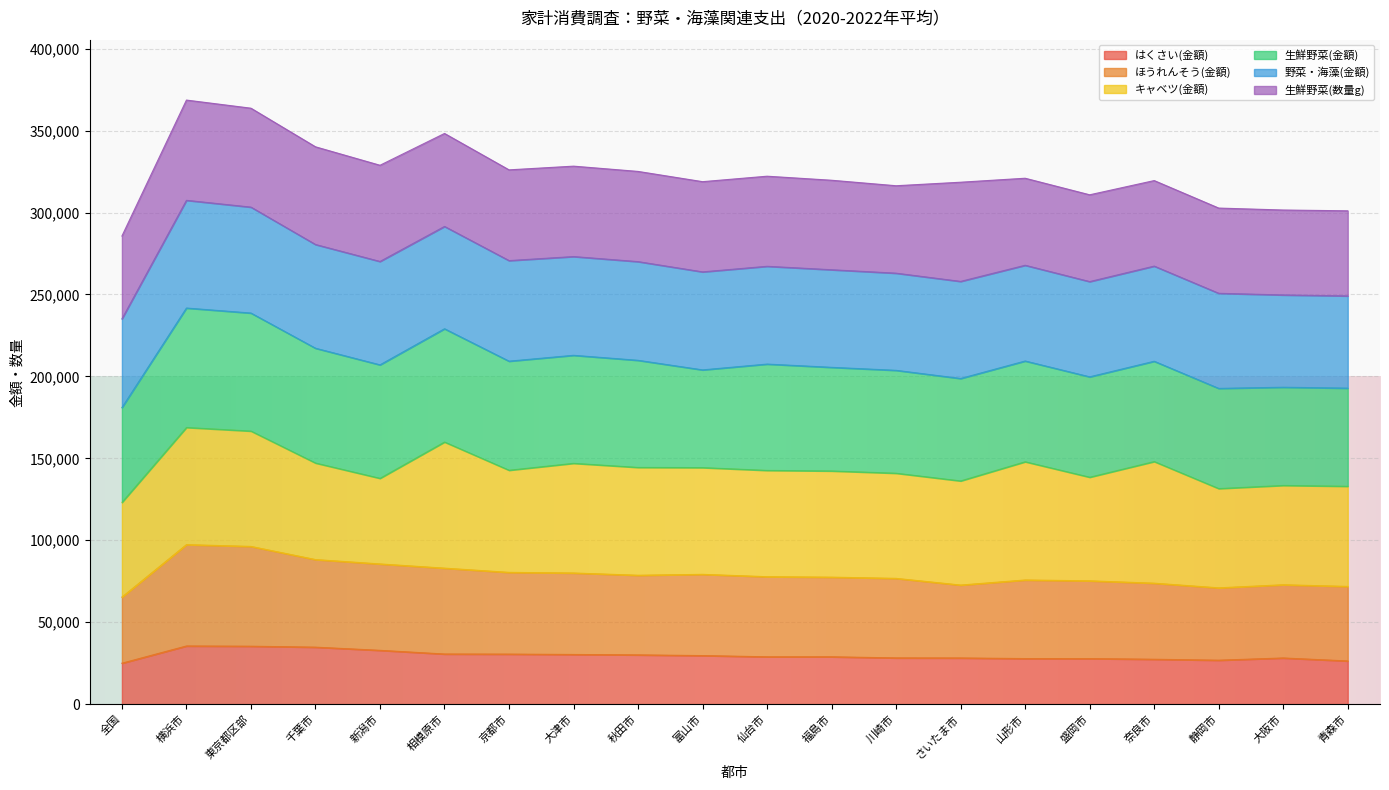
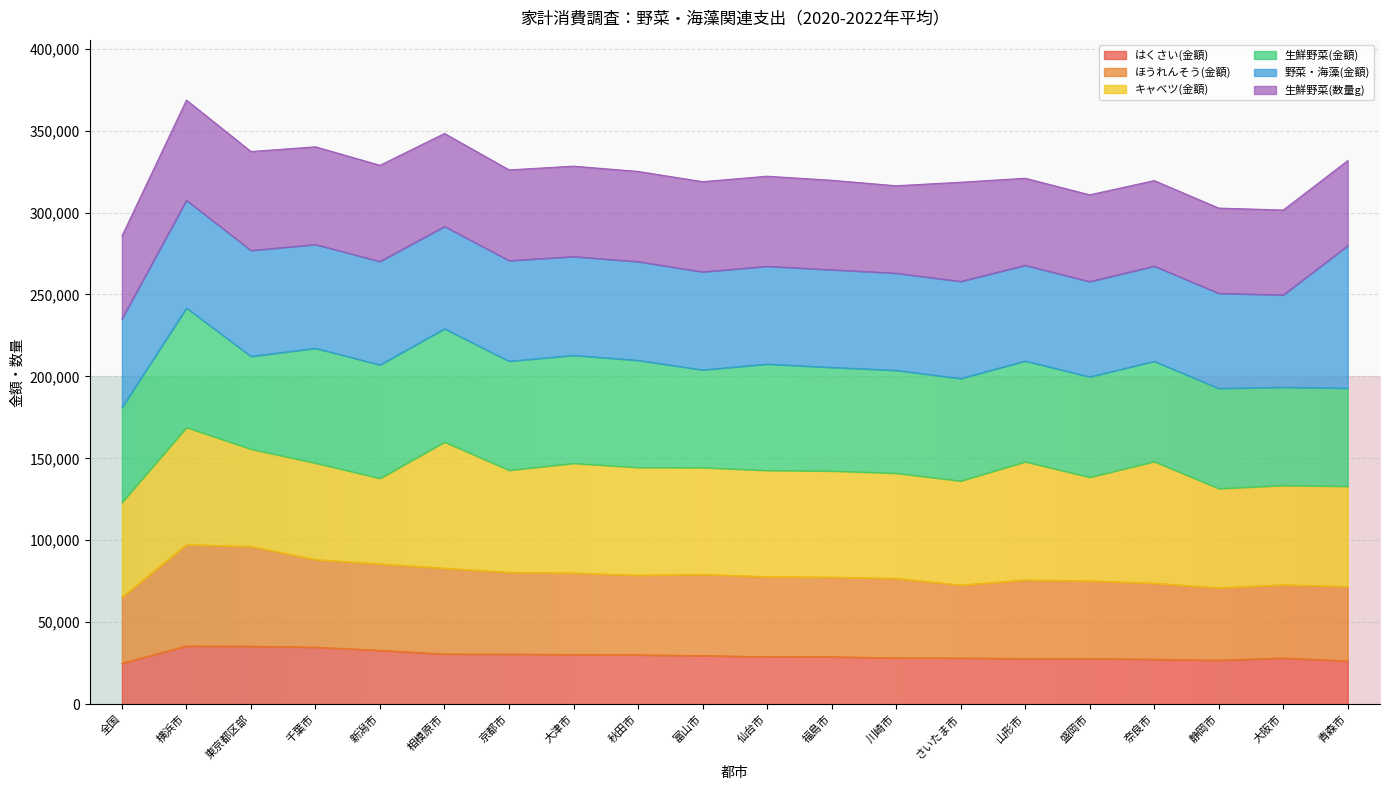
  {
    "キャベツ(金額)": {
      "全国": "58,000",
      "横浜市": "72,000",
-     "東京都区部": "70,000",
+     "東京都区部": "59,000",
      "千葉市": "59,000",
      "新潟市": "52,000",
      "相模原市": "77,000",
      "京都市": "62,000",
      "大津市": "67,000",
      "秋田市": "66,000",
      "富山市": "65,000",
      "仙台市": "65,000",
      "福島市": "65,000",
      "川崎市": "64,000",
      "さいたま市": "64,000",
      "山形市": "72,000",
      "盛岡市": "63,000",
      "奈良市": "74,000",
      "静岡市": "61,000",
      "大阪市": "61,000",
      "青森市": "61,000"
    },
    "生鮮野菜(金額)": {
      "全国": "58,000",
      "横浜市": "73,000",
-     "東京都区部": "72,000",
+     "東京都区部": "57,000",
      "千葉市": "70,000",
      "新潟市": "69,000",
      "相模原市": "69,000",
      "京都市": "67,000",
      "大津市": "66,000",
      "秋田市": "65,000",
      "富山市": "60,000",
      "仙台市": "65,000",
      "福島市": "63,000",
      "川崎市": "63,000",
      "さいたま市": "63,000",
      "山形市": "61,000",
      "盛岡市": "61,000",
      "奈良市": "61,000",
      "静岡市": "61,000",
      "大阪市": "60,000",
      "青森市": "60,000"
    },
    "野菜・海藻(金額)": {
      "全国": "54,000",
      "横浜市": "66,000",
      "東京都区部": "65,000",
      "千葉市": "63,000",
      "新潟市": "63,000",
      "相模原市": "62,000",
      "京都市": "61,000",
      "大津市": "60,000",
      "秋田市": "60,000",
      "富山市": "60,000",
      "仙台市": "60,000",
      "福島市": "60,000",
      "川崎市": "59,000",
      "さいたま市": "59,000",
      "山形市": "58,000",
      "盛岡市": "58,000",
      "奈良市": "58,000",
      "静岡市": "58,000",
      "大阪市": "56,000",
-     "青森市": "56,000"
+     "青森市": "87,000"
    },
    "生鮮野菜(数量g)": {
      "全国": "51,000",
      "横浜市": "61,000",
      "東京都区部": "60,000",
      "千葉市": "60,000",
      "新潟市": "59,000",
      "相模原市": "57,000",
      "京都市": "55,000",
      "大津市": "55,000",
      "秋田市": "55,000",
      "富山市": "55,000",
      "仙台市": "55,000",
      "福島市": "55,000",
      "川崎市": "53,000",
      "さいたま市": "61,000",
      "山形市": "53,000",
      "盛岡市": "53,000",
      "奈良市": "52,000",
      "静岡市": "52,000",
      "大阪市": "52,000",
      "青森市": "52,000"
    }
  }
